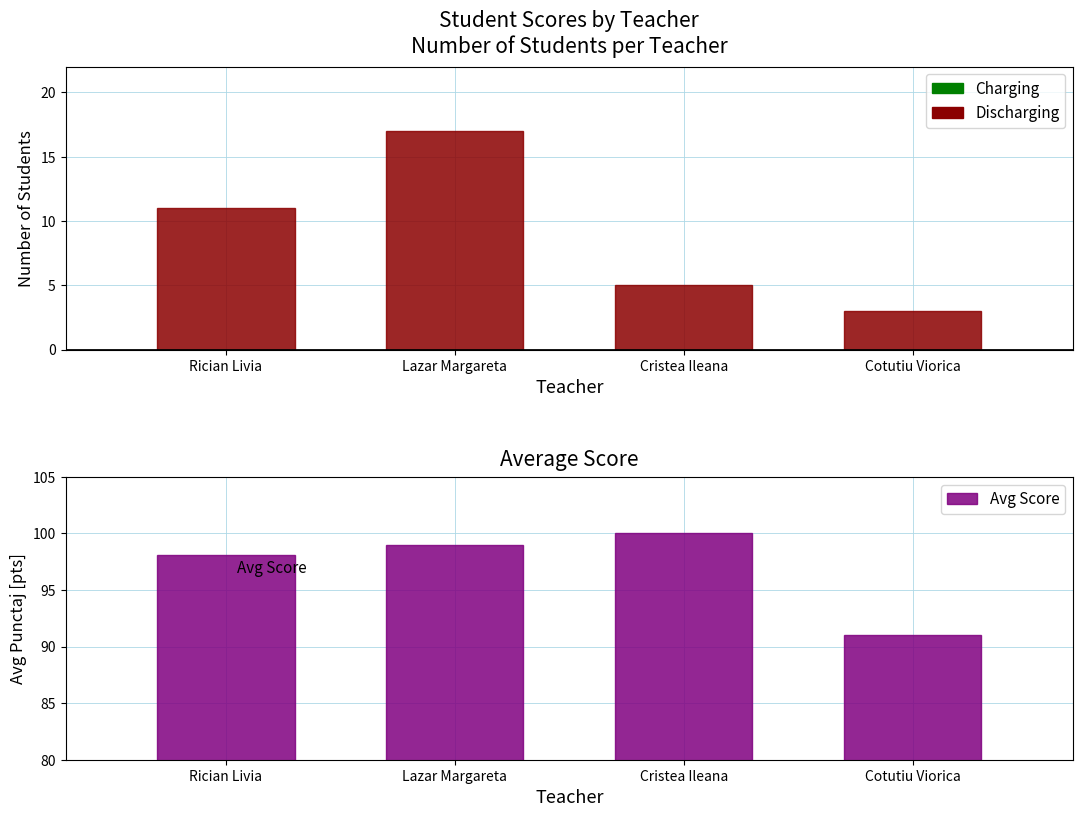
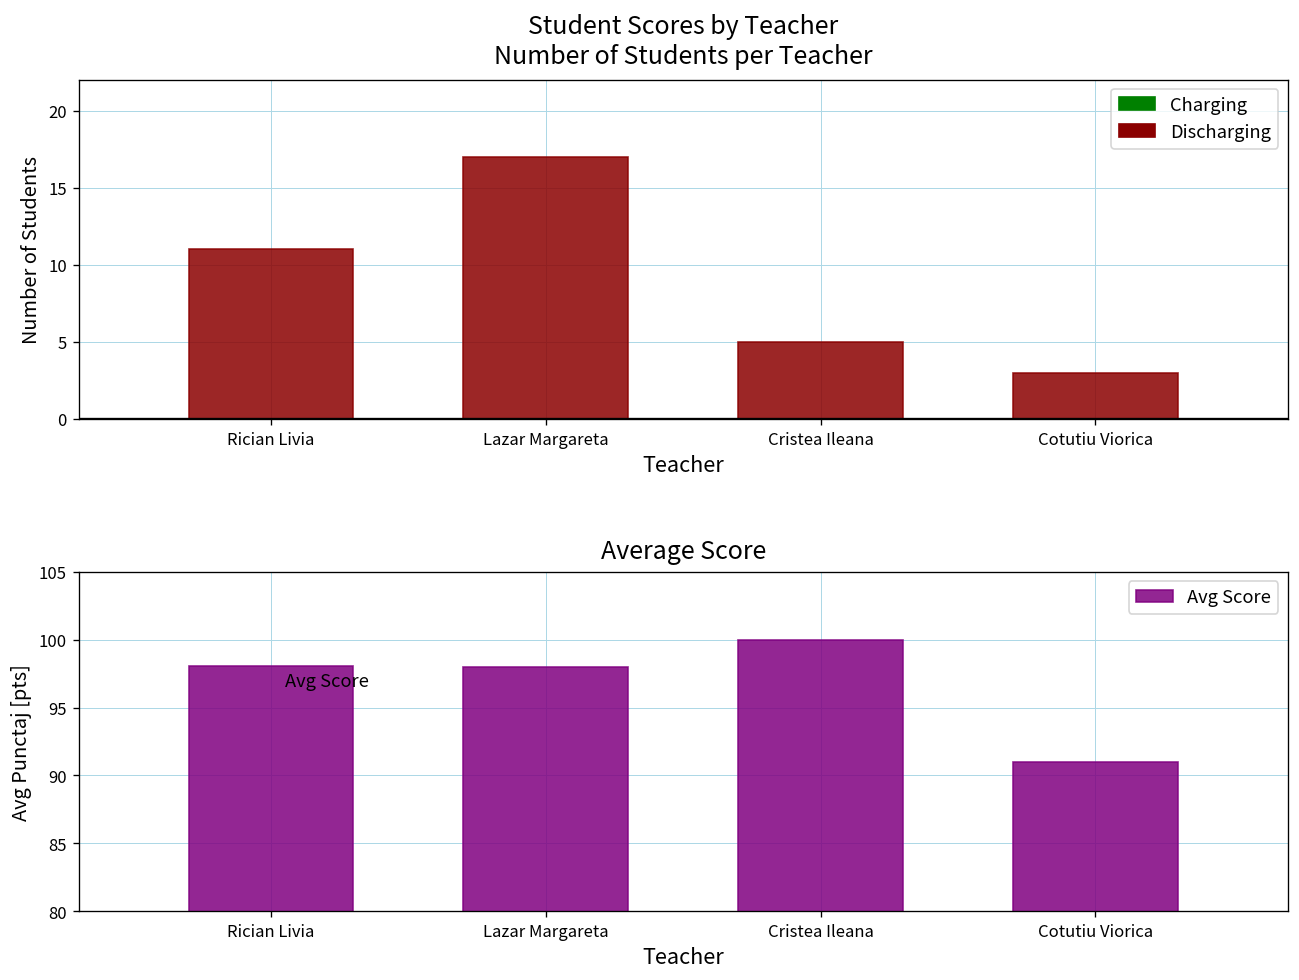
  {
    "Student Scores by Teacher Number of Students per Teacher": {
      "Rician Livia": 11.0,
      "Lazar Margareta": 17.0,
      "Cristea Ileana": 5.0,
      "Cotutiu Viorica": 3.0
    },
    "Average Score": {
      "Rician Livia": 98.1,
-     "Lazar Margareta": 98.9,
+     "Lazar Margareta": 98.0,
      "Cristea Ileana": 100.0,
      "Cotutiu Viorica": 91.0
    }
  }
